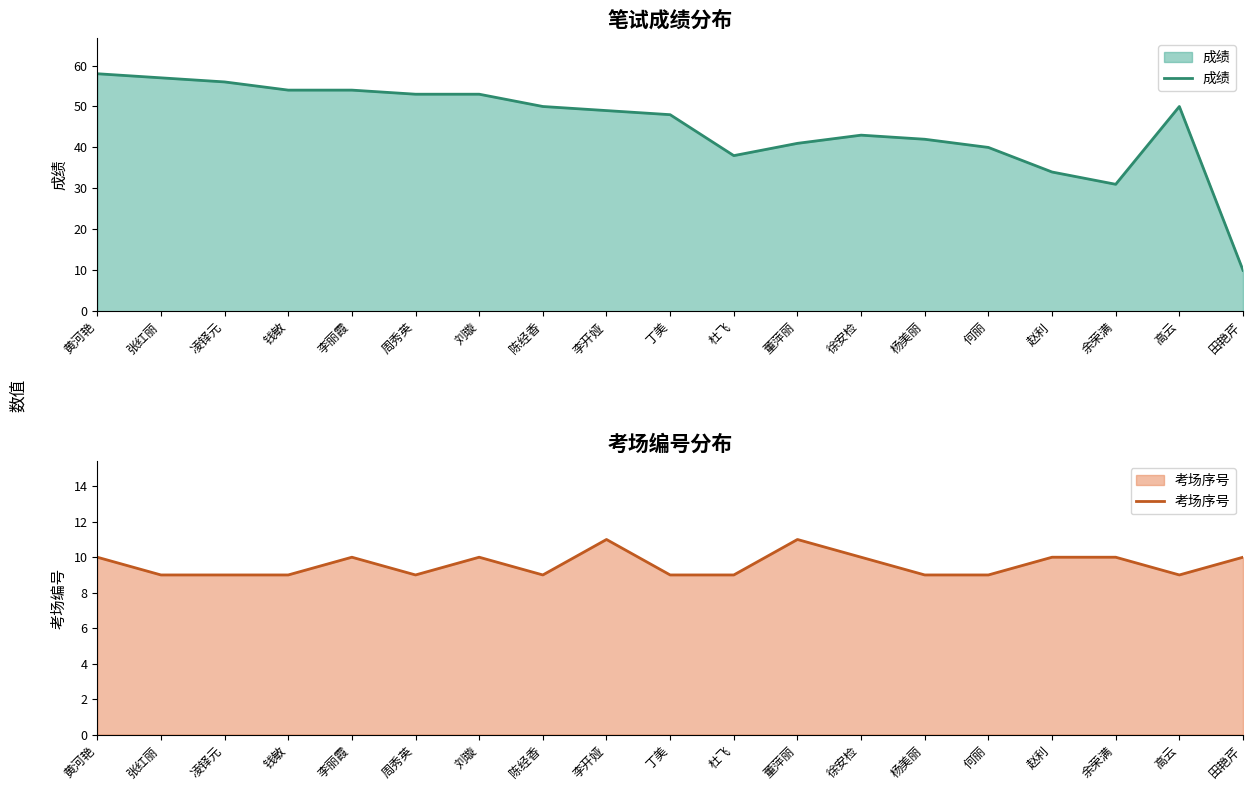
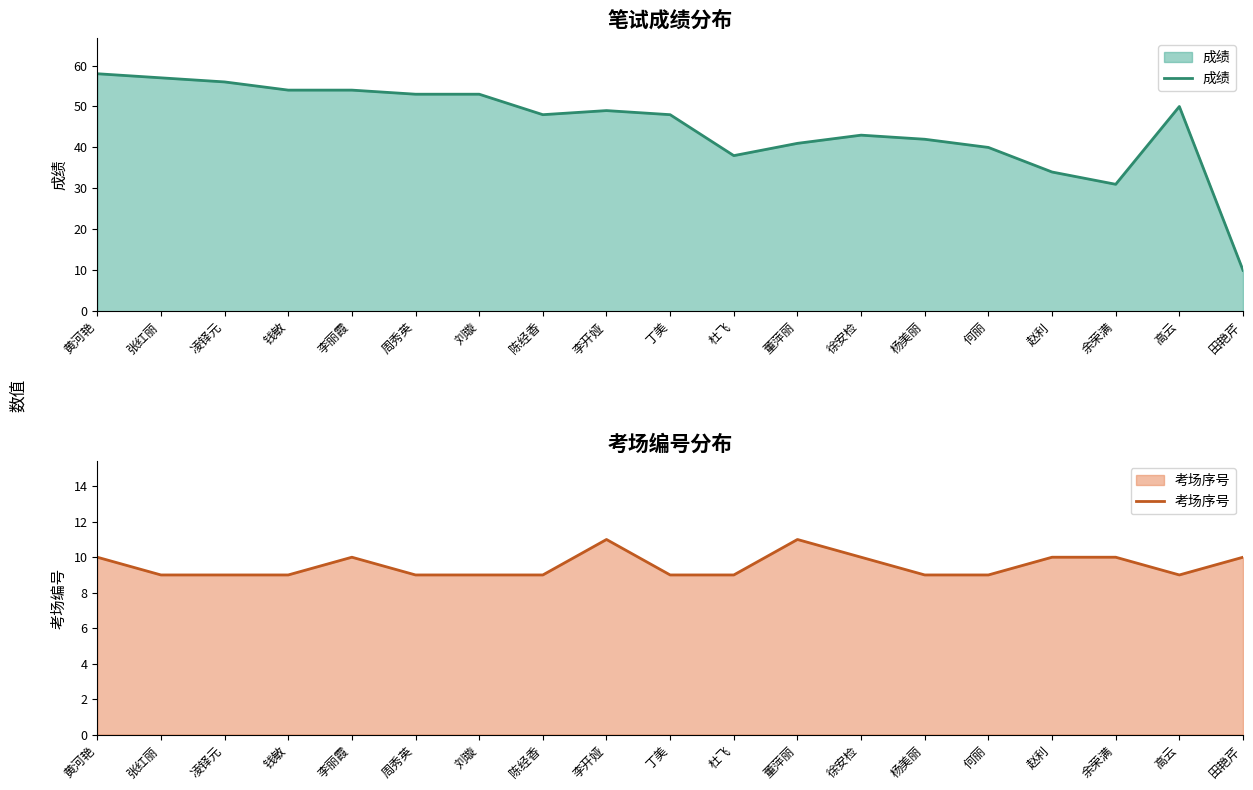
  {
    "笔试成绩分布": {
      "黄河艳": 58,
      "张红丽": 57,
      "凌铎元": 56,
      "钱敏": 54,
      "李丽霞": 54,
      "周秀英": 53,
      "刘璇": 53,
-     "陈经香": 50,
+     "陈经香": 48,
      "李开娅": 49,
      "丁美": 48,
      "杜飞": 38,
      "董萍丽": 41,
      "徐安检": 43,
      "杨美丽": 42,
      "何丽": 40,
      "赵利": 34,
      "余荣满": 31,
      "高云": 50,
      "田艳芹": 10
    },
    "考场编号分布": {
      "黄河艳": 10,
      "张红丽": 9,
      "凌铎元": 9,
      "钱敏": 9,
      "李丽霞": 10,
      "周秀英": 9,
-     "刘璇": 10,
+     "刘璇": 9,
      "陈经香": 9,
      "李开娅": 11,
      "丁美": 9,
      "杜飞": 9,
      "董萍丽": 11,
      "徐安检": 10,
      "杨美丽": 9,
      "何丽": 9,
      "赵利": 10,
      "余荣满": 10,
      "高云": 9,
      "田艳芹": 10
    }
  }
